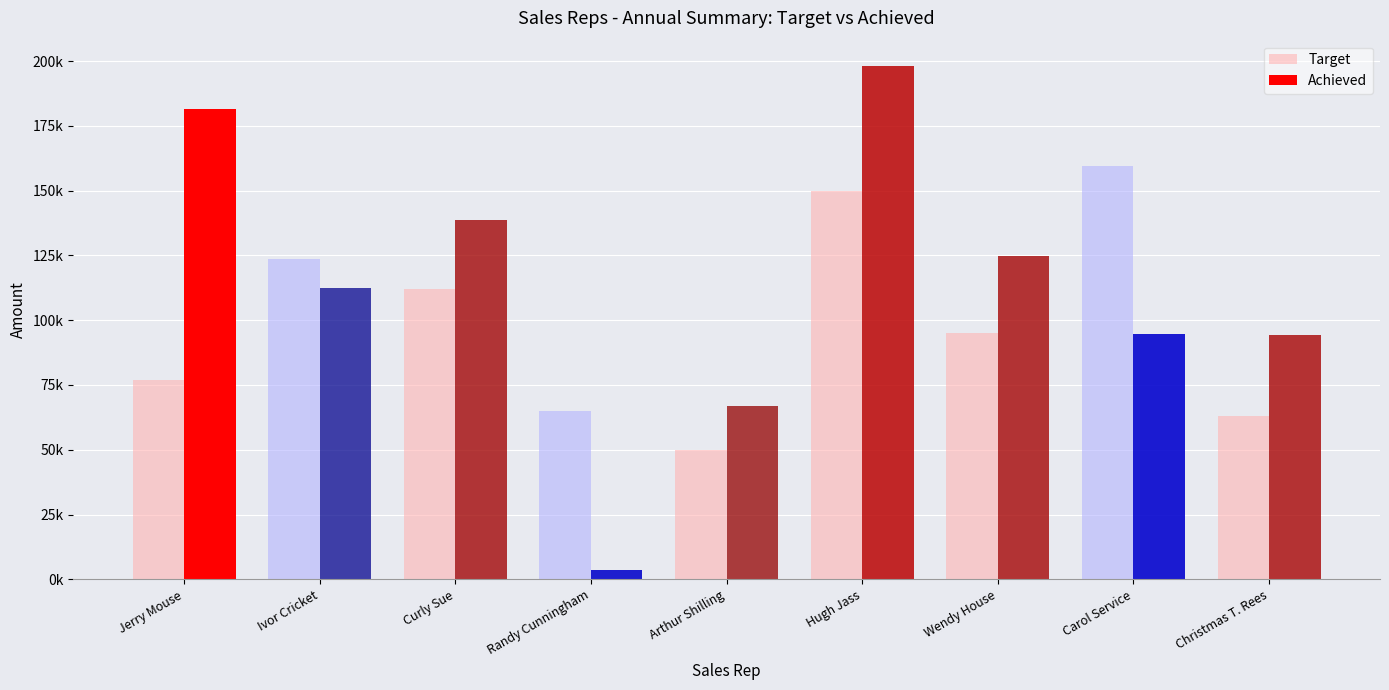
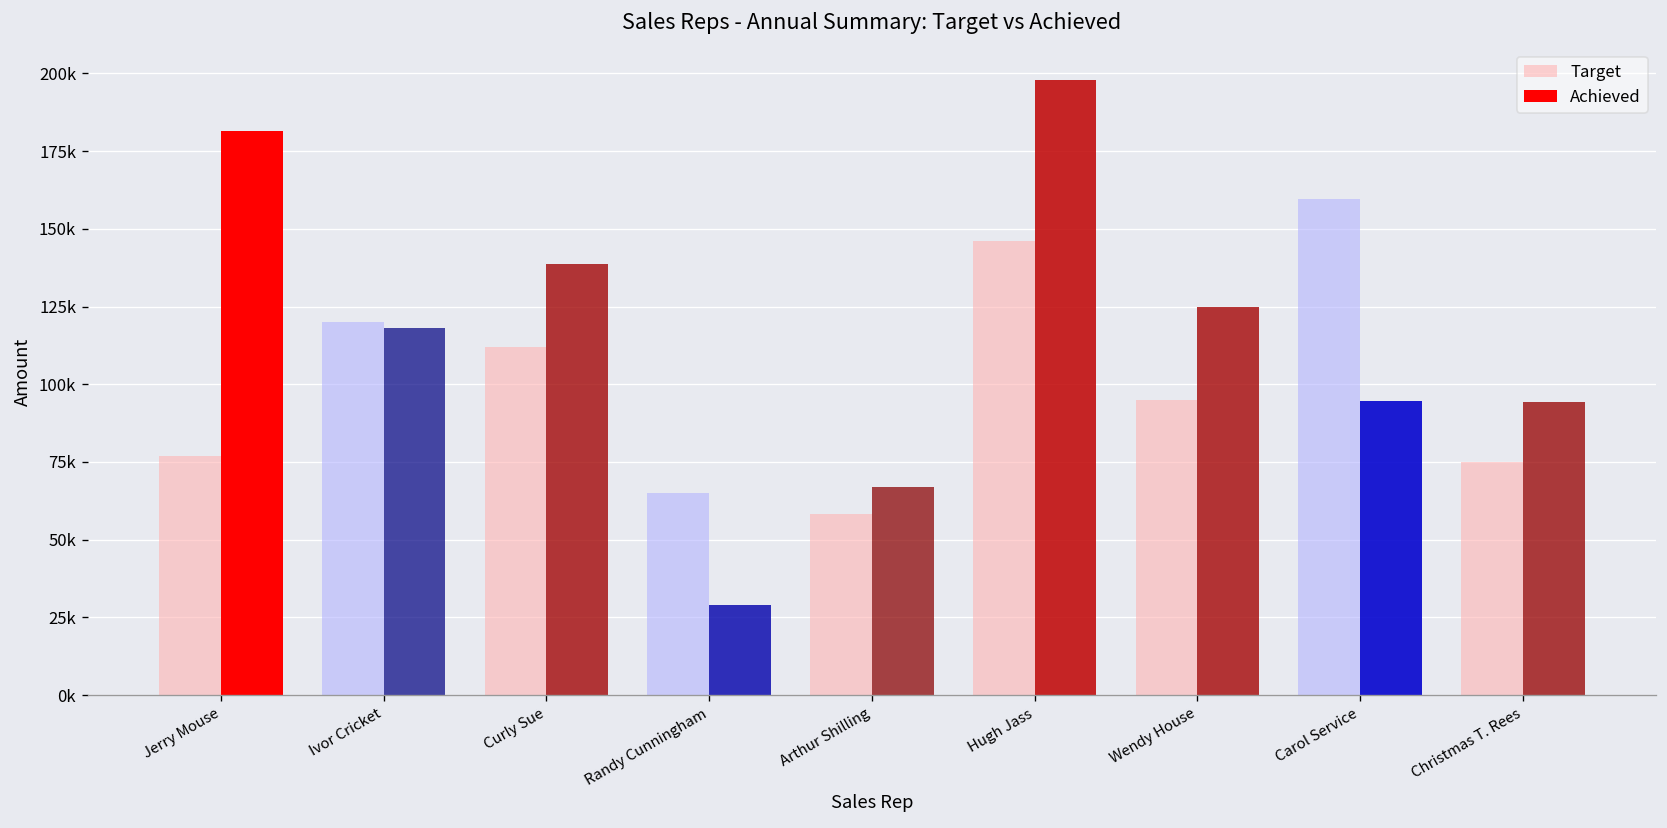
  {
    "Target": {
      "Jerry Mouse": 77000,
-     "Ivor Cricket": 124000,
+     "Ivor Cricket": 120000,
      "Curly Sue": 112000,
      "Randy Cunningham": 65000,
-     "Arthur Shilling": 50000,
-     "Hugh Jass": 150000,
+     "Arthur Shilling": 58000,
+     "Hugh Jass": 146000,
      "Wendy House": 95000,
      "Carol Service": 160000,
-     "Christmas T. Rees": 63000
+     "Christmas T. Rees": 75000
    },
    "Achieved": {
      "Jerry Mouse": 181000,
-     "Ivor Cricket": 112000,
+     "Ivor Cricket": 118000,
      "Curly Sue": 139000,
-     "Randy Cunningham": 4000,
+     "Randy Cunningham": 29000,
      "Arthur Shilling": 67000,
      "Hugh Jass": 198000,
      "Wendy House": 125000,
      "Carol Service": 95000,
      "Christmas T. Rees": 94000
    }
  }
